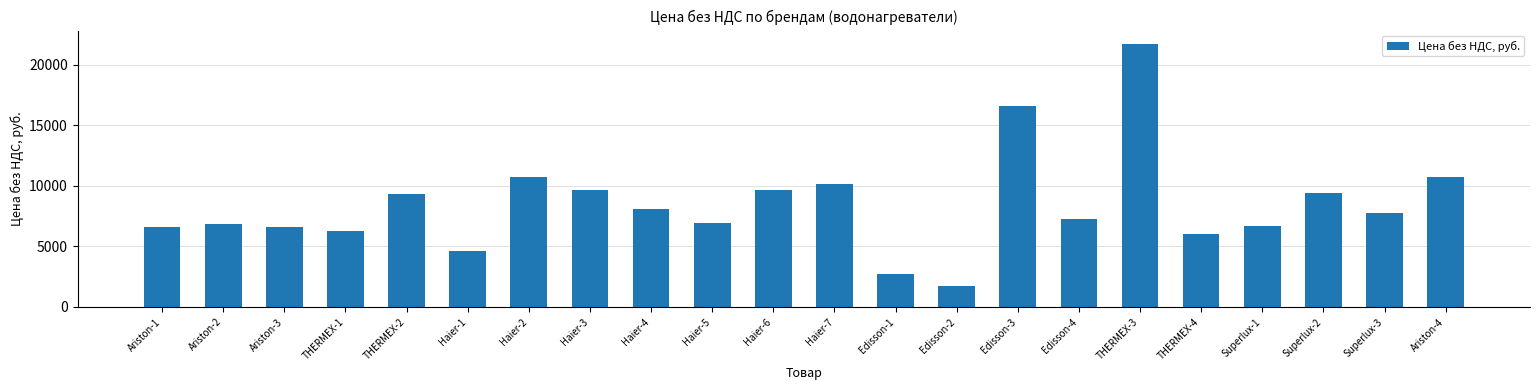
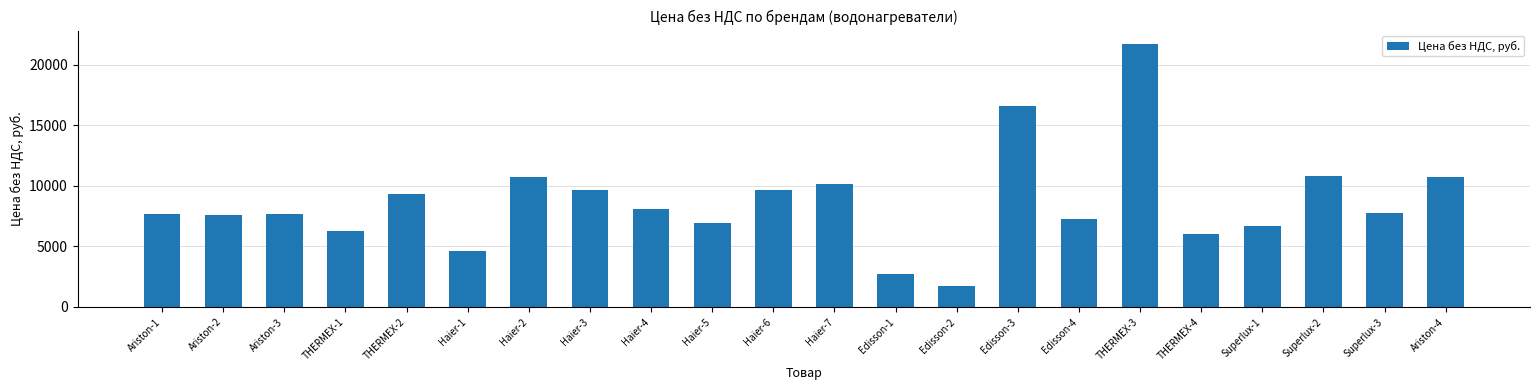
  {
-   "Ariston-1": 6600,
-   "Ariston-2": 6800,
-   "Ariston-3": 6600,
+   "Ariston-1": 7700,
+   "Ariston-2": 7600,
+   "Ariston-3": 7700,
    "THERMEX-1": 6200,
    "THERMEX-2": 9300,
    "Haier-1": 4700,
    "Haier-2": 10700,
    "Haier-3": 9700,
    "Haier-4": 8100,
    "Haier-5": 6900,
    "Haier-6": 9700,
    "Haier-7": 10200,
    "Edisson-1": 2800,
    "Edisson-2": 1800,
    "Edisson-3": 16600,
    "Edisson-4": 7300,
    "THERMEX-3": 21700,
    "THERMEX-4": 6000,
    "Superlux-1": 6700,
-   "Superlux-2": 9400,
+   "Superlux-2": 10800,
    "Superlux-3": 7700,
    "Ariston-4": 10700
  }
